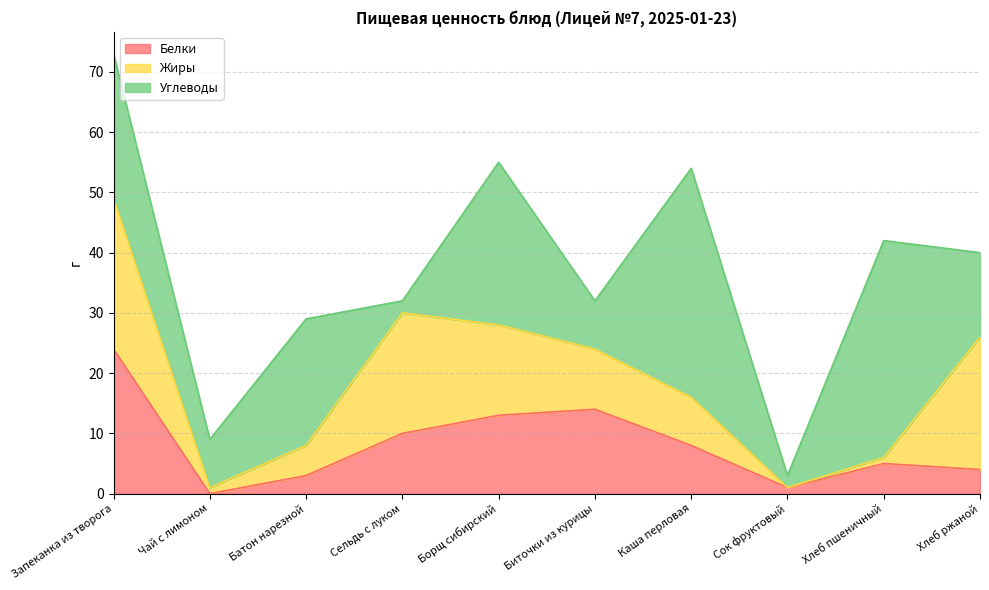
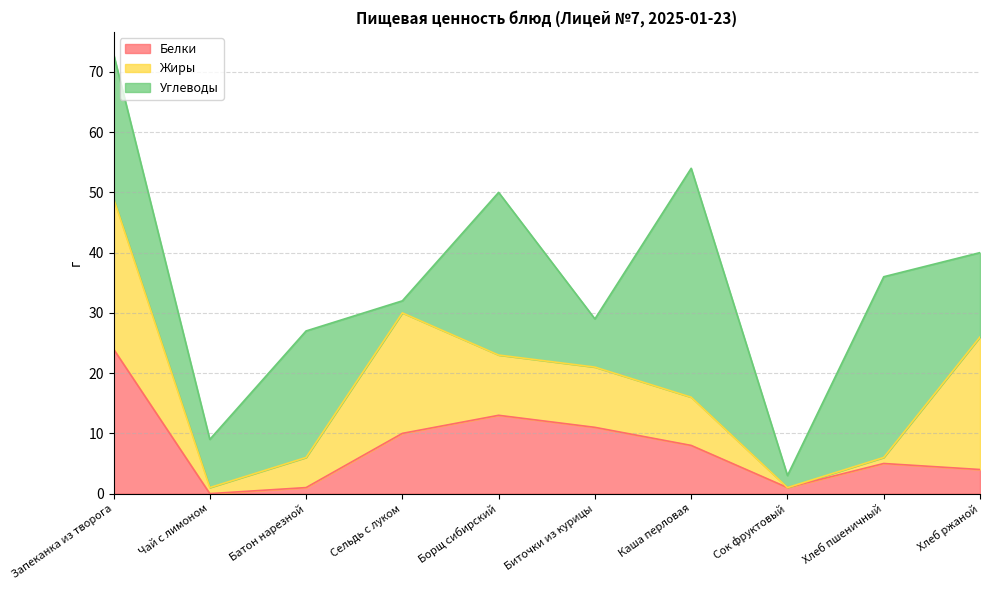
  {
    "Белки": {
      "Запеканка из творога": 24,
      "Чай с лимоном": 0,
-     "Батон нарезной": 3,
+     "Батон нарезной": 1,
      "Сельдь с луком": 10,
      "Борщ сибирский": 13,
-     "Биточки из курицы": 14,
+     "Биточки из курицы": 11,
      "Каша перловая": 8,
      "Хлеб пшеничный": 5,
      "Хлеб ржаной": 4
    },
    "Жиры": {
      "Запеканка из творога": 25,
      "Чай с лимоном": 1,
      "Батон нарезной": 5,
      "Сельдь с луком": 20,
-     "Борщ сибирский": 15,
+     "Борщ сибирский": 10,
      "Биточки из курицы": 10,
      "Каша перловая": 8,
      "Хлеб пшеничный": 1,
      "Хлеб ржаной": 22
    },
    "Углеводы": {
      "Запеканка из творога": 24,
      "Чай с лимоном": 8,
      "Батон нарезной": 21,
      "Сельдь с луком": 2,
      "Борщ сибирский": 27,
      "Биточки из курицы": 8,
      "Каша перловая": 38,
      "Сок фруктовый": 2,
-     "Хлеб пшеничный": 36,
+     "Хлеб пшеничный": 30,
      "Хлеб ржаной": 14
    }
  }
